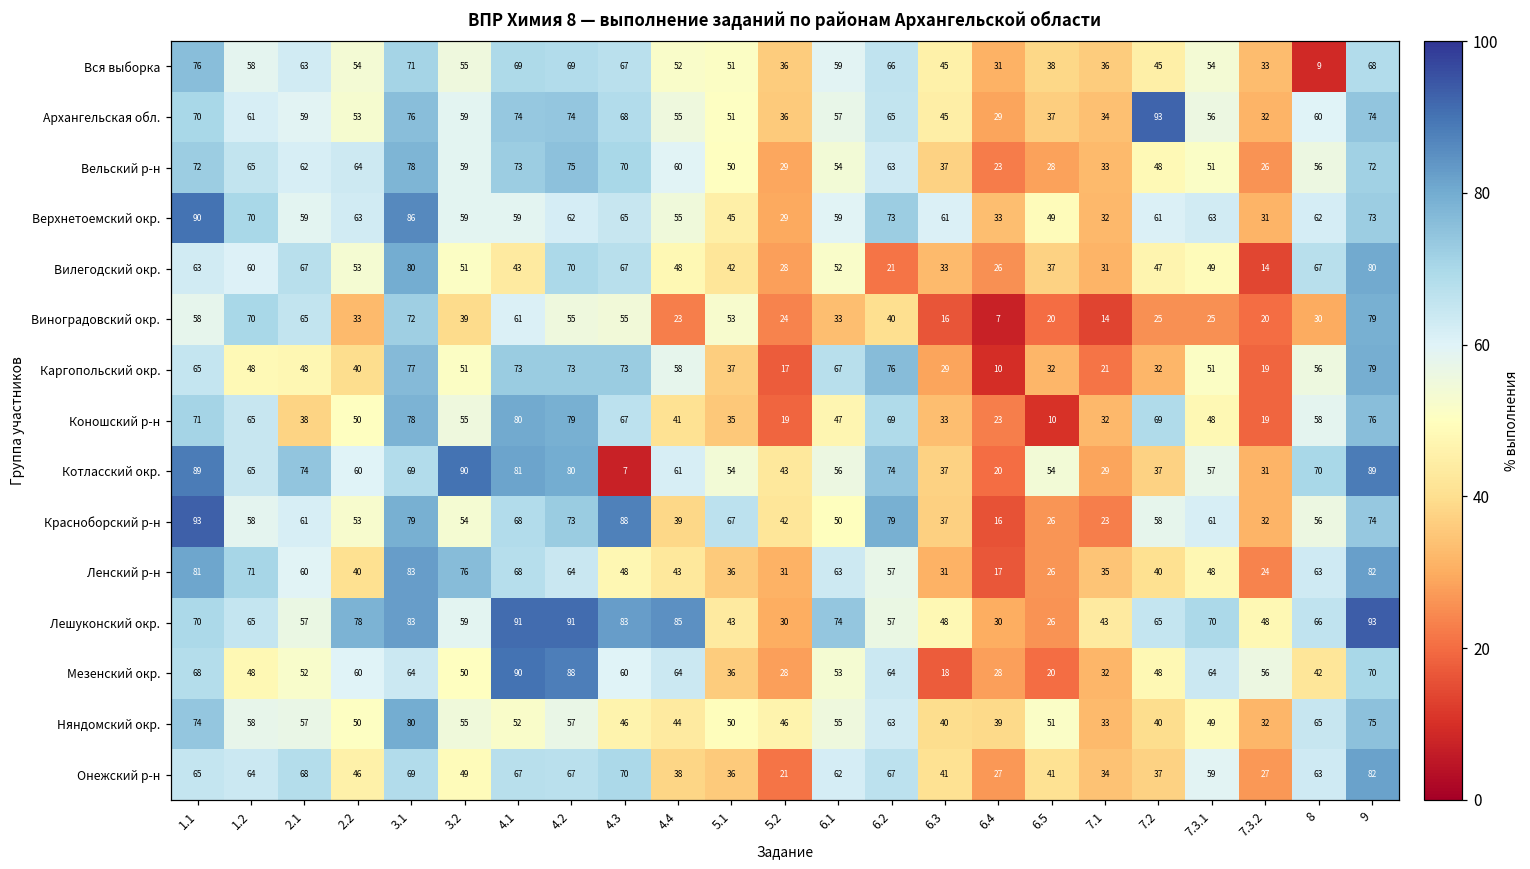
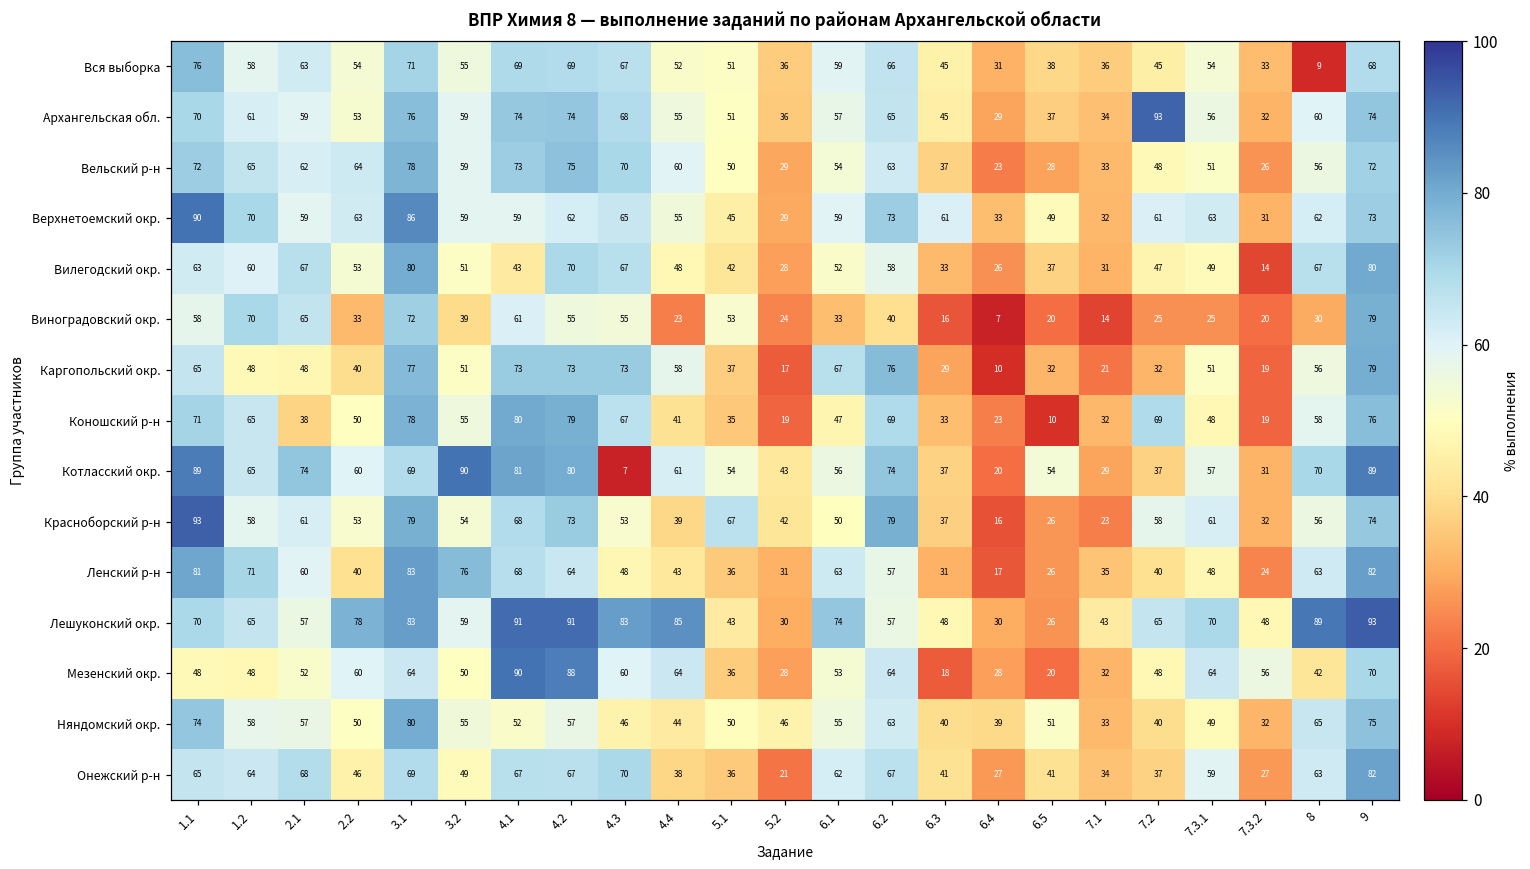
  {
    "Вилегодский окр.": {
      "1.1": 63,
      "1.2": 60,
      "2.1": 67,
      "2.2": 53,
      "3.1": 80,
      "3.2": 51,
      "4.1": 43,
      "4.2": 70,
      "4.3": 67,
      "4.4": 48,
      "5.1": 42,
      "5.2": 28,
      "6.1": 52,
-     "6.2": 21,
+     "6.2": 58,
      "6.3": 33,
      "6.4": 26,
      "6.5": 37,
      "7.1": 31,
      "7.2": 47,
      "7.3.1": 49,
      "7.3.2": 14,
      "8": 67,
      "9": 80
    },
    "Красноборский р-н": {
      "1.1": 93,
      "1.2": 58,
      "2.1": 61,
      "2.2": 53,
      "3.1": 79,
      "3.2": 54,
      "4.1": 68,
      "4.2": 73,
-     "4.3": 88,
+     "4.3": 53,
      "4.4": 39,
      "5.1": 67,
      "5.2": 42,
      "6.1": 50,
      "6.2": 79,
      "6.3": 37,
      "6.4": 16,
      "6.5": 26,
      "7.1": 23,
      "7.2": 58,
      "7.3.1": 61,
      "7.3.2": 32,
      "8": 56,
      "9": 74
    },
    "Лешуконский окр.": {
      "1.1": 70,
      "1.2": 65,
      "2.1": 57,
      "2.2": 78,
      "3.1": 83,
      "3.2": 59,
      "4.1": 91,
      "4.2": 91,
      "4.3": 83,
      "4.4": 85,
      "5.1": 43,
      "5.2": 30,
      "6.1": 74,
      "6.2": 57,
      "6.3": 48,
      "6.4": 30,
      "6.5": 26,
      "7.1": 43,
      "7.2": 65,
      "7.3.1": 70,
      "7.3.2": 48,
-     "8": 66,
+     "8": 89,
      "9": 93
    },
    "Мезенский окр.": {
-     "1.1": 68,
+     "1.1": 48,
      "1.2": 48,
      "2.1": 52,
      "2.2": 60,
      "3.1": 64,
      "3.2": 50,
      "4.1": 90,
      "4.2": 88,
      "4.3": 60,
      "4.4": 64,
      "5.1": 36,
      "5.2": 28,
      "6.1": 53,
      "6.2": 64,
      "6.3": 18,
      "6.4": 28,
      "6.5": 20,
      "7.1": 32,
      "7.2": 48,
      "7.3.1": 64,
      "7.3.2": 56,
      "8": 42,
      "9": 70
    }
  }
